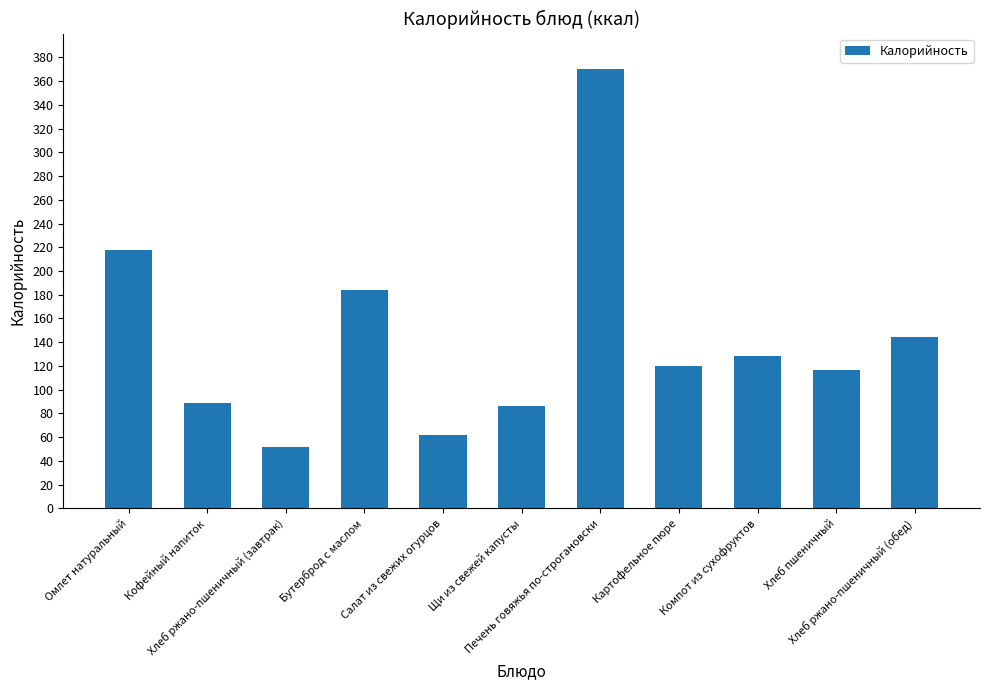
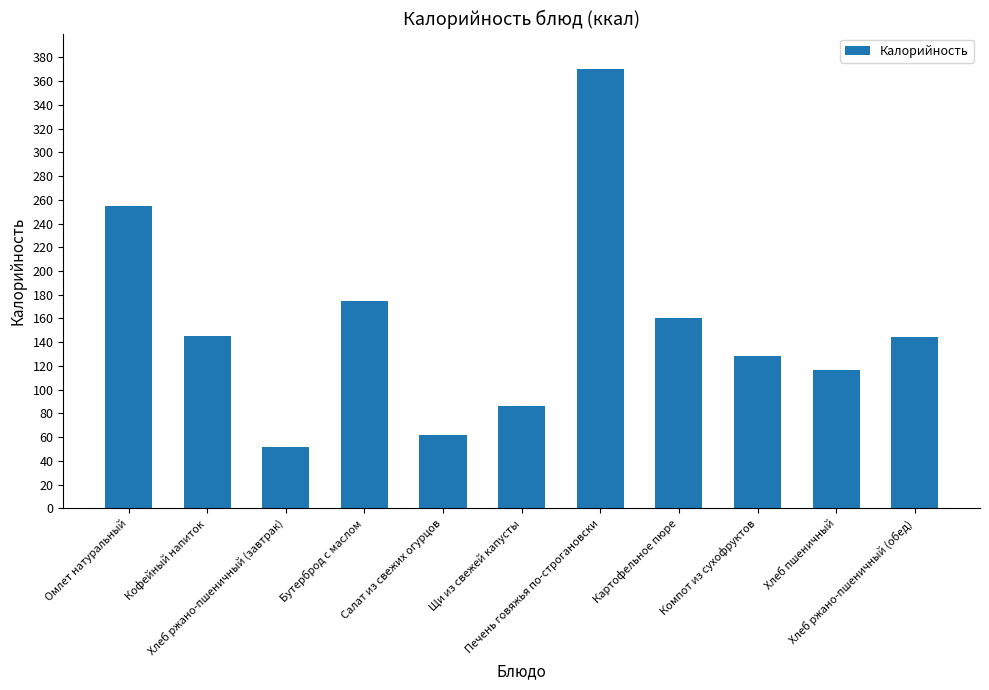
  {
-   "Омлет натуральный": 218,
-   "Кофейный напиток": 89,
+   "Омлет натуральный": 255,
+   "Кофейный напиток": 145,
    "Хлеб ржано-пшеничный (завтрак)": 52,
-   "Бутерброд с маслом": 184,
+   "Бутерброд с маслом": 175,
    "Салат из свежих огурцов": 62,
    "Щи из свежей капусты": 86,
    "Печень говяжья по-строгановски": 370,
-   "Картофельное пюре": 120,
+   "Картофельное пюре": 160,
    "Компот из сухофруктов": 128,
    "Хлеб пшеничный": 117,
    "Хлеб ржано-пшеничный (обед)": 144
  }
